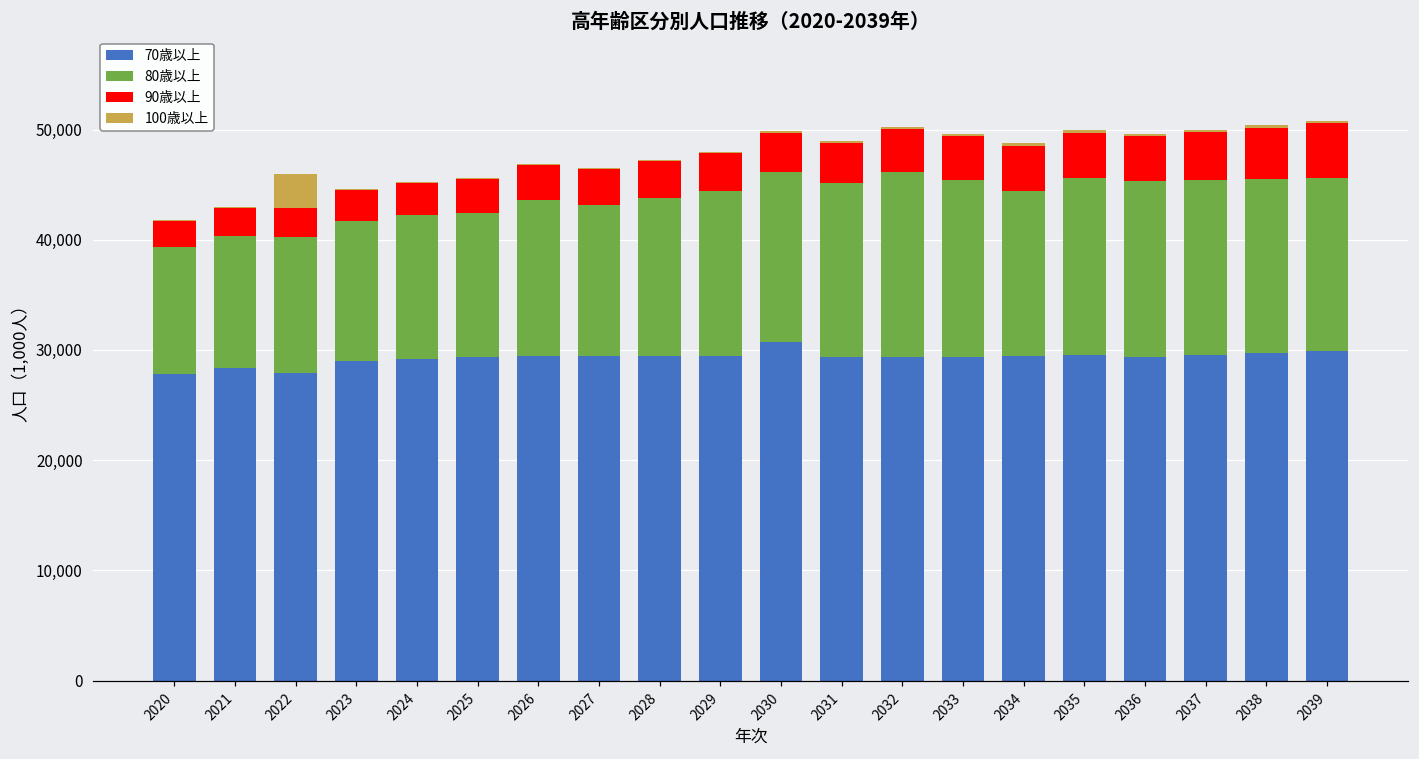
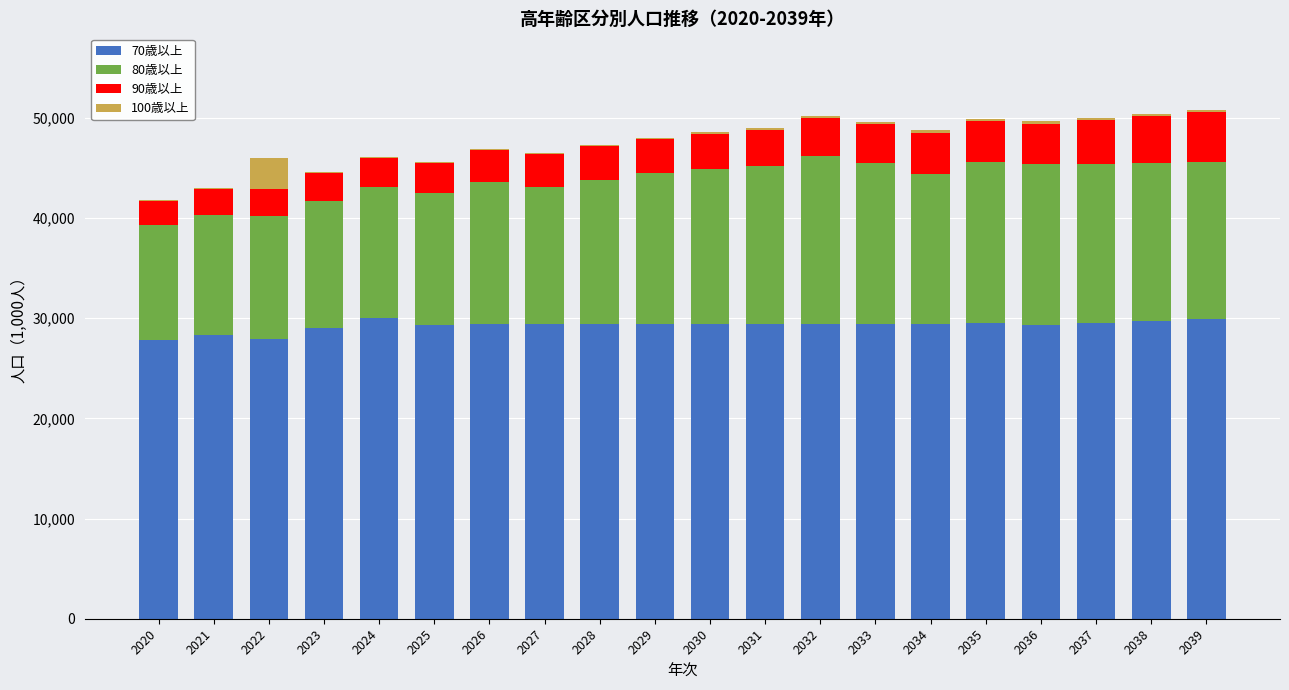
  {
    "70歳以上": {
      "2020": "27,800",
      "2021": "28,400",
      "2022": "27,900",
      "2023": "29,000",
-     "2024": "29,200",
+     "2024": "30,000",
      "2025": "29,300",
      "2026": "29,400",
      "2027": "29,400",
      "2028": "29,400",
      "2029": "29,500",
-     "2030": "30,700",
+     "2030": "29,400",
      "2031": "29,400",
      "2032": "29,400",
      "2033": "29,400",
      "2034": "29,400",
      "2035": "29,500",
      "2036": "29,400",
      "2037": "29,500",
      "2038": "29,700",
      "2039": "29,900"
    },
    "80歳以上": {
      "2020": "11,500",
      "2021": "12,000",
      "2022": "12,400",
      "2023": "12,700",
      "2024": "13,000",
      "2025": "13,100",
      "2026": "14,200",
      "2027": "13,700",
      "2028": "14,400",
      "2029": "15,000",
      "2030": "15,400",
      "2031": "15,800",
      "2032": "16,800",
      "2033": "16,100",
      "2034": "15,000",
      "2035": "16,100",
      "2036": "16,000",
      "2037": "15,900",
      "2038": "15,800",
      "2039": "15,700"
    },
    "90歳以上": {
      "2020": "2,400",
      "2021": "2,500",
      "2022": "2,700",
      "2023": "2,800",
      "2024": "2,900",
      "2025": "3,000",
      "2026": "3,100",
      "2027": "3,300",
      "2028": "3,300",
      "2029": "3,400",
      "2030": "3,500",
      "2031": "3,700",
      "2032": "3,800",
      "2033": "4,000",
      "2034": "4,100",
      "2035": "4,100",
      "2036": "4,000",
      "2037": "4,300",
      "2038": "4,700",
      "2039": "5,000"
    },
    "100歳以上": {
      "2022": "3,100"
    }
  }
